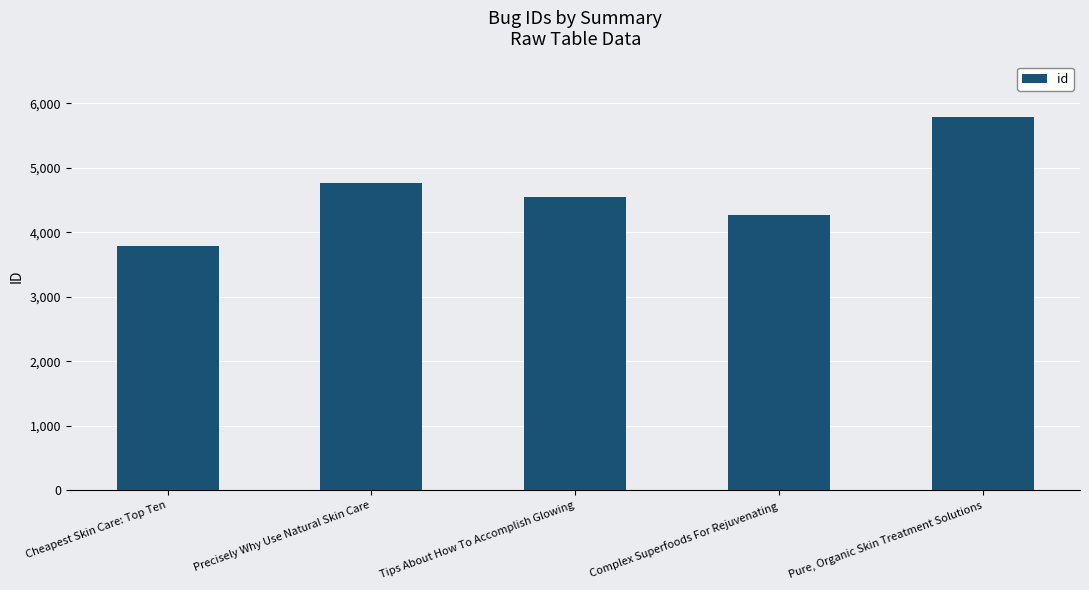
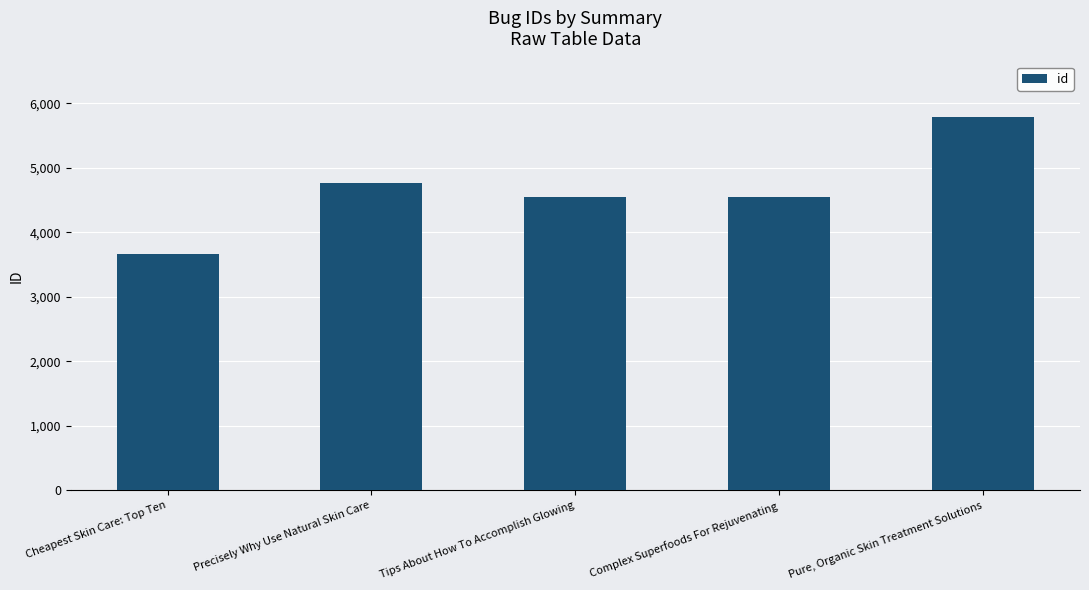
  {
-   "Cheapest Skin Care: Top Ten": "3,800",
+   "Cheapest Skin Care: Top Ten": "3,700",
    "Precisely Why Use Natural Skin Care": "4,800",
    "Tips About How To Accomplish Glowing": "4,500",
-   "Complex Superfoods For Rejuvenating": "4,300",
+   "Complex Superfoods For Rejuvenating": "4,600",
    "Pure, Organic Skin Treatment Solutions": "5,800"
  }
